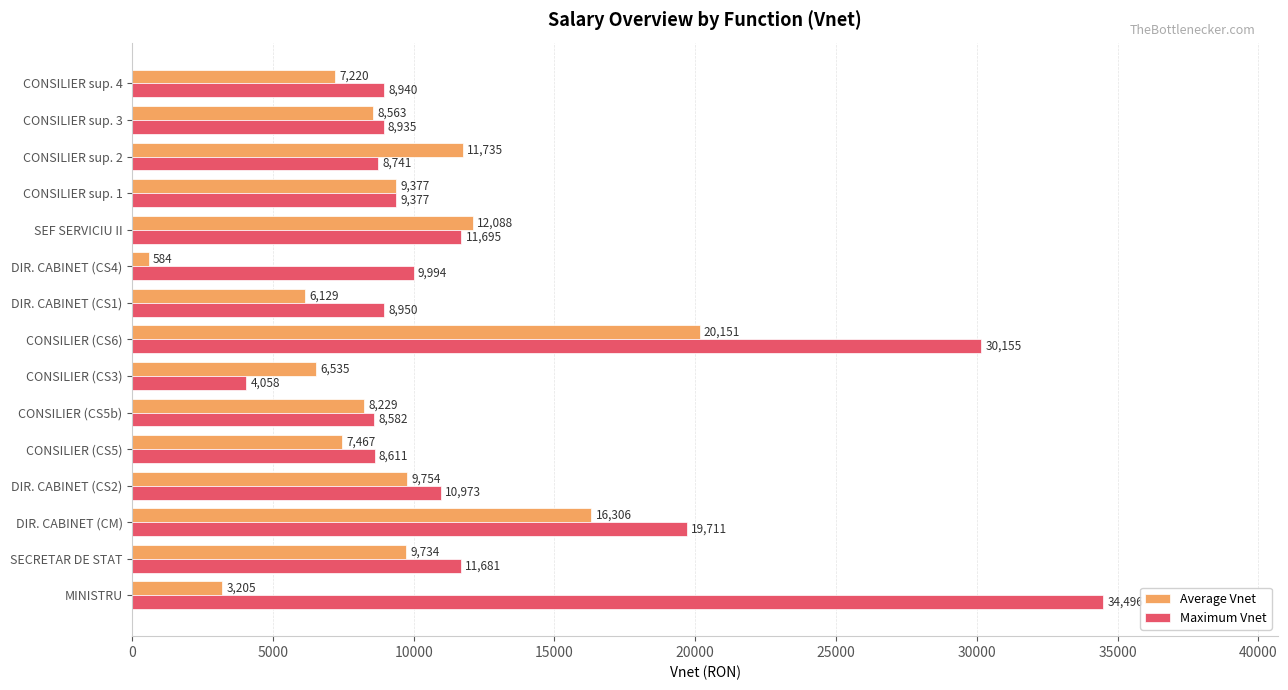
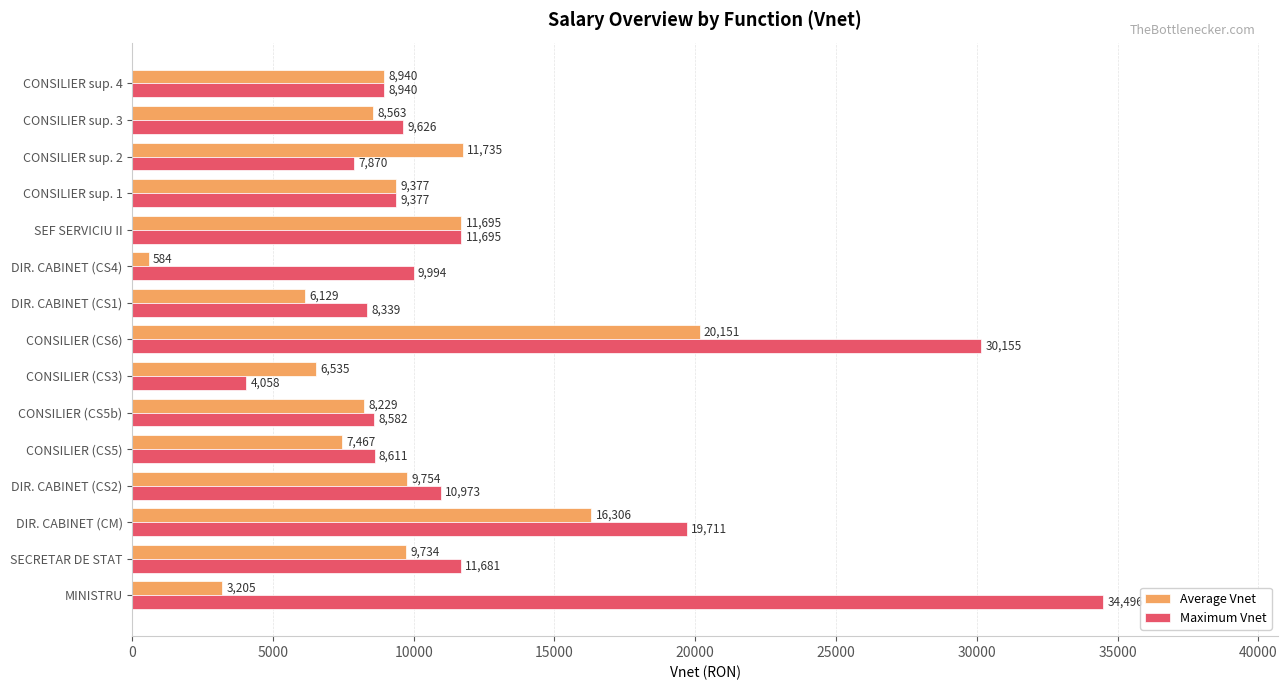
  {
    "Average Vnet": {
-     "CONSILIER sup. 4": "7,220",
+     "CONSILIER sup. 4": "8,940",
      "CONSILIER sup. 3": "8,563",
      "CONSILIER sup. 2": "11,735",
      "CONSILIER sup. 1": "9,377",
-     "SEF SERVICIU II": "12,088",
+     "SEF SERVICIU II": "11,695",
      "DIR. CABINET (CS4)": "584",
      "DIR. CABINET (CS1)": "6,129",
      "CONSILIER (CS6)": "20,151",
      "CONSILIER (CS3)": "6,535",
      "CONSILIER (CS5b)": "8,229",
      "CONSILIER (CS5)": "7,467",
      "DIR. CABINET (CS2)": "9,754",
      "DIR. CABINET (CM)": "16,306",
      "SECRETAR DE STAT": "9,734",
      "MINISTRU": "3,205"
    },
    "Maximum Vnet": {
      "CONSILIER sup. 4": "8,940",
-     "CONSILIER sup. 3": "8,935",
-     "CONSILIER sup. 2": "8,741",
+     "CONSILIER sup. 3": "9,626",
+     "CONSILIER sup. 2": "7,870",
      "CONSILIER sup. 1": "9,377",
      "SEF SERVICIU II": "11,695",
      "DIR. CABINET (CS4)": "9,994",
-     "DIR. CABINET (CS1)": "8,950",
+     "DIR. CABINET (CS1)": "8,339",
      "CONSILIER (CS6)": "30,155",
      "CONSILIER (CS3)": "4,058",
      "CONSILIER (CS5b)": "8,582",
      "CONSILIER (CS5)": "8,611",
      "DIR. CABINET (CS2)": "10,973",
      "DIR. CABINET (CM)": "19,711",
      "SECRETAR DE STAT": "11,681"
    }
  }
